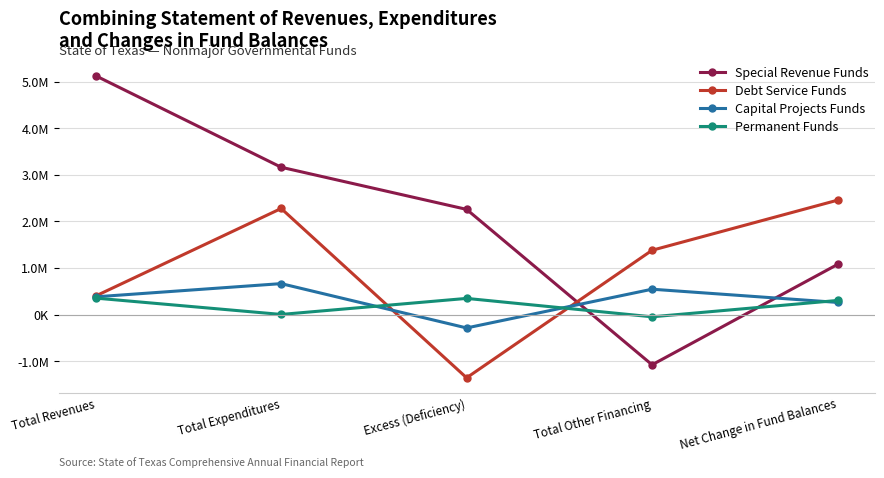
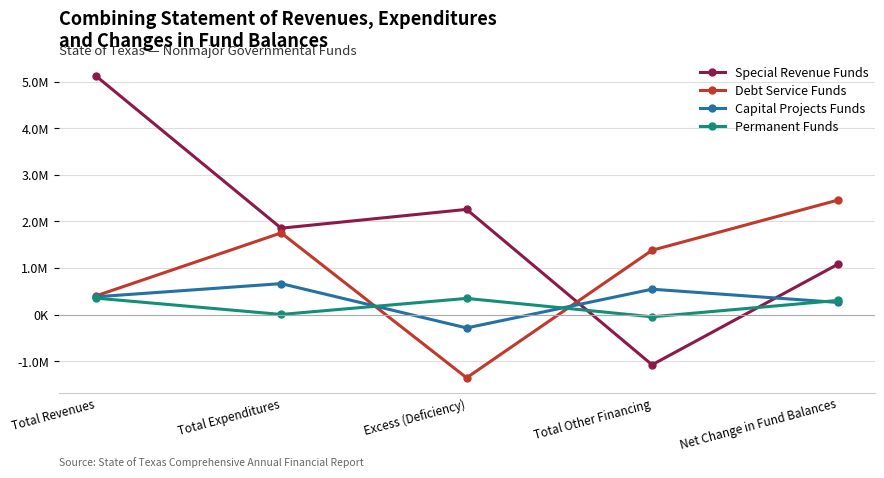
  {
    "Special Revenue Funds": {
      "Total Revenues": 5100000,
-     "Total Expenditures": 3200000,
+     "Total Expenditures": 1900000,
      "Excess (Deficiency)": 2300000,
      "Total Other Financing": -1100000,
      "Net Change in Fund Balances": 1100000
    },
    "Debt Service Funds": {
-     "Total Expenditures": 2300000,
+     "Total Expenditures": 1800000,
      "Excess (Deficiency)": -1400000,
      "Total Other Financing": 1400000,
      "Net Change in Fund Balances": 2500000
    }
  }
